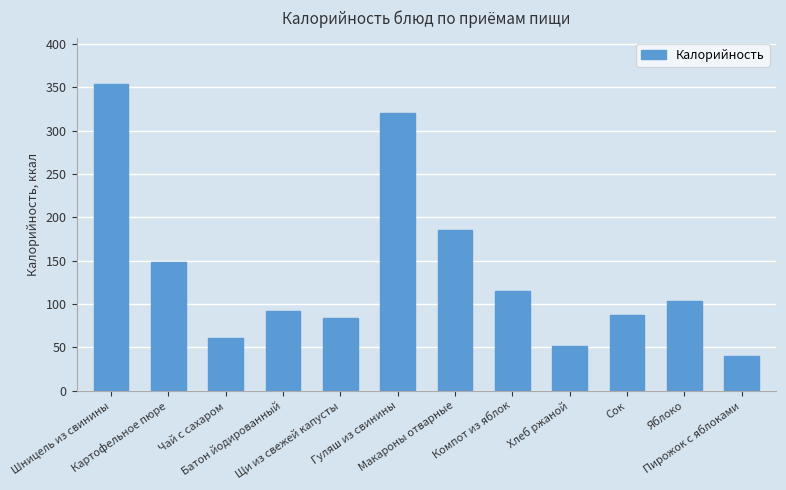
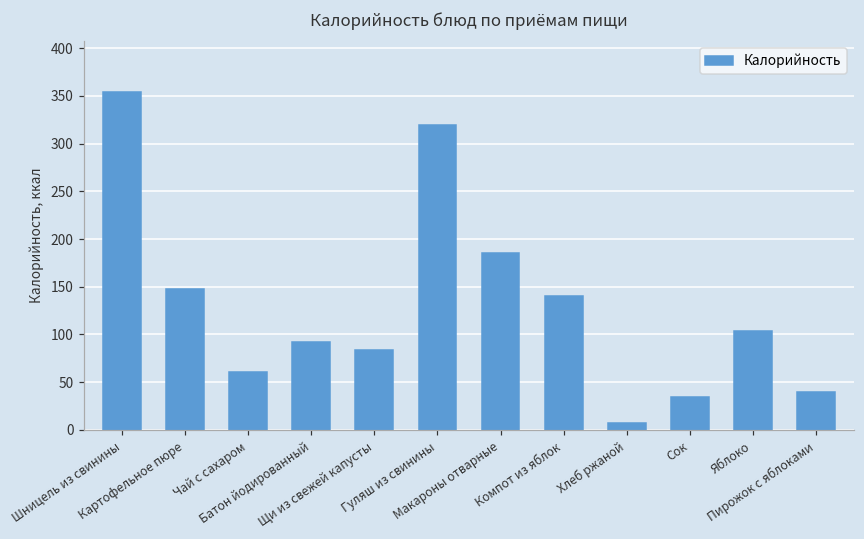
  {
    "Шницель из свинины": 350,
    "Картофельное пюре": 150,
    "Чай с сахаром": 60,
    "Батон йодированный": 90,
    "Щи из свежей капусты": 80,
    "Гуляш из свинины": 320,
    "Макароны отварные": 190,
-   "Компот из яблок": 120,
-   "Хлеб ржаной": 50,
-   "Сок": 90,
+   "Компот из яблок": 140,
+   "Хлеб ржаной": 10,
+   "Сок": 30,
    "Яблоко": 100,
    "Пирожок с яблоками": 40
  }
